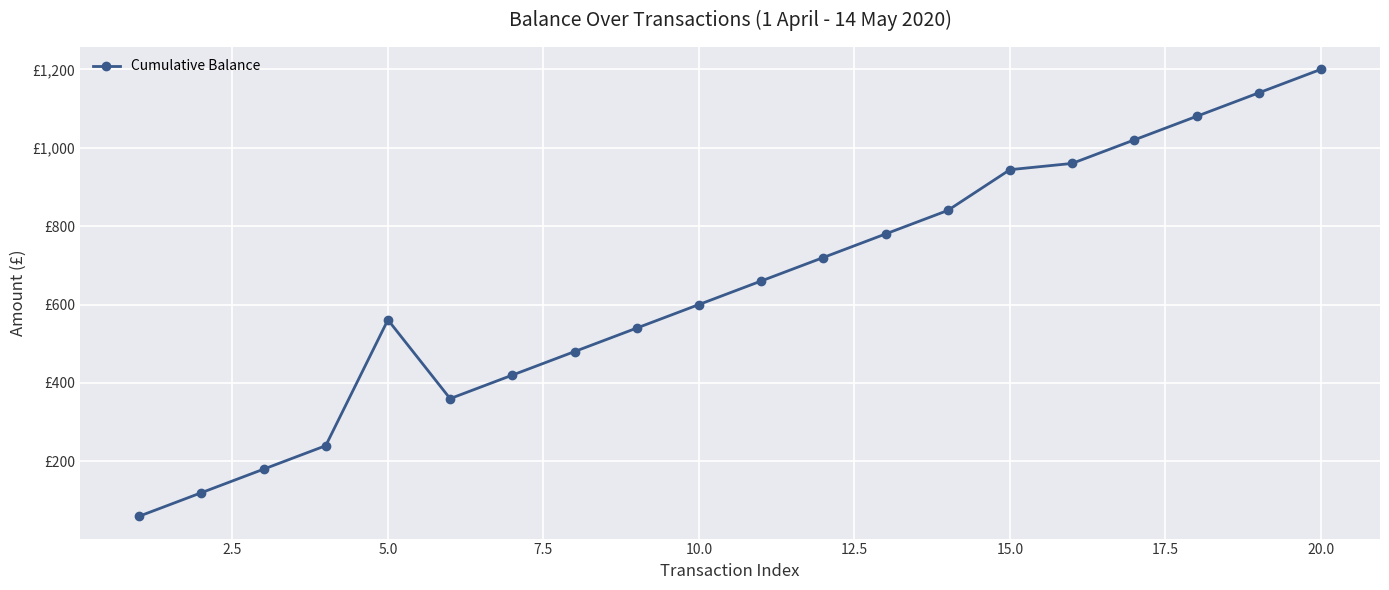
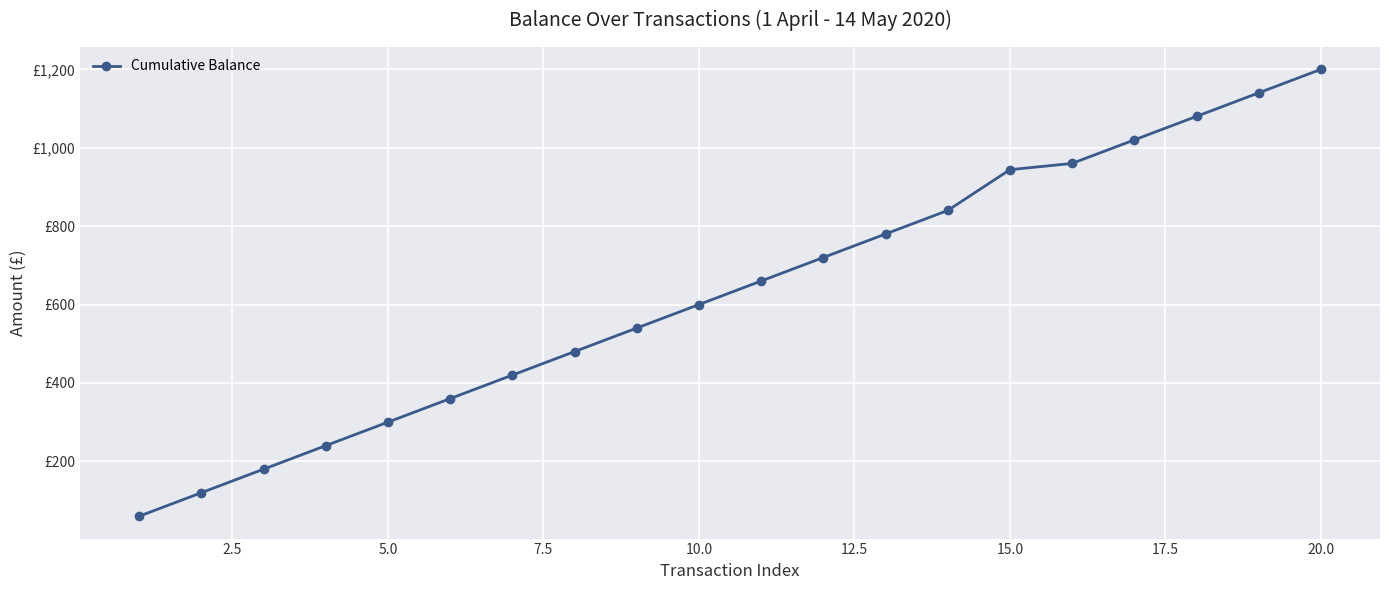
  {
-   "5.0": "£560",
+   "5.0": "£300",
    "10.0": "£600",
    "15.0": "£940",
    "20.0": "£1,200"
  }
